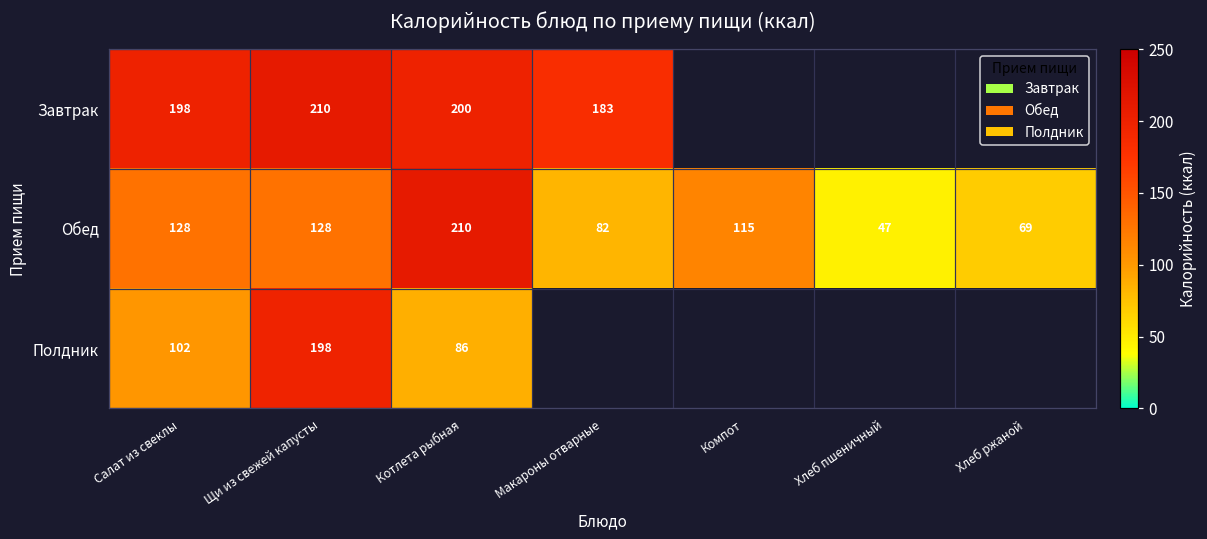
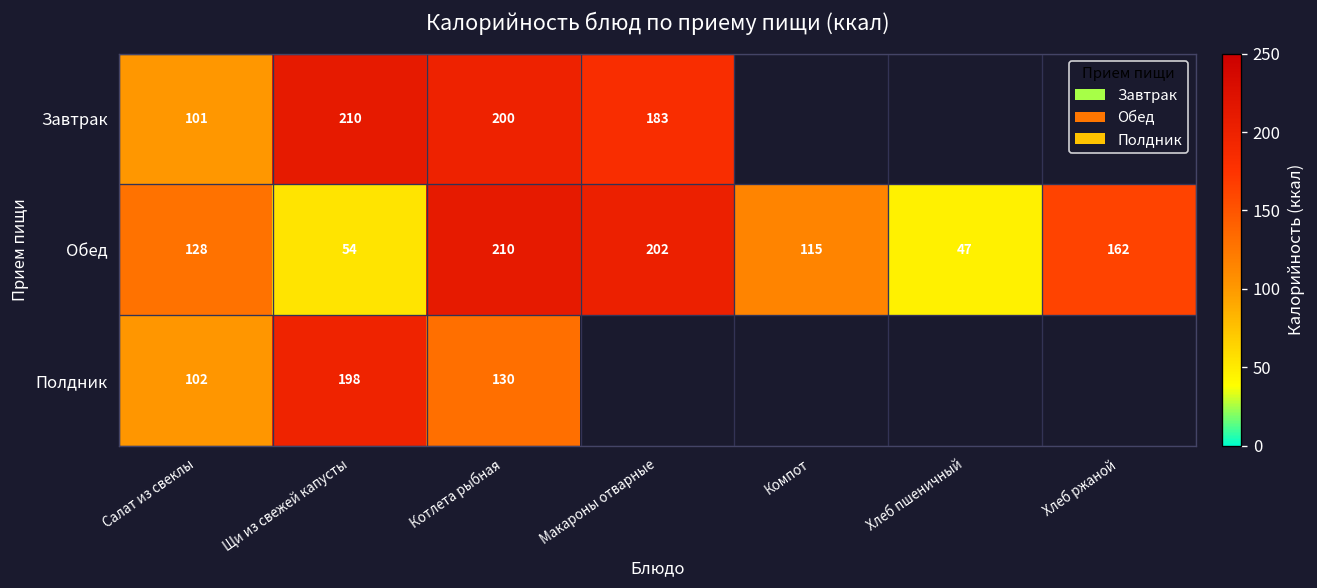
  {
    "Завтрак": {
-     "Салат из свеклы": 198,
+     "Салат из свеклы": 101,
      "Щи из свежей капусты": 210,
      "Котлета рыбная": 200,
      "Макароны отварные": 183
    },
    "Обед": {
      "Салат из свеклы": 128,
-     "Щи из свежей капусты": 128,
+     "Щи из свежей капусты": 54,
      "Котлета рыбная": 210,
-     "Макароны отварные": 82,
+     "Макароны отварные": 202,
      "Компот": 115,
      "Хлеб пшеничный": 47,
-     "Хлеб ржаной": 69
+     "Хлеб ржаной": 162
    },
    "Полдник": {
      "Салат из свеклы": 102,
      "Щи из свежей капусты": 198,
-     "Котлета рыбная": 86
+     "Котлета рыбная": 130
    }
  }
